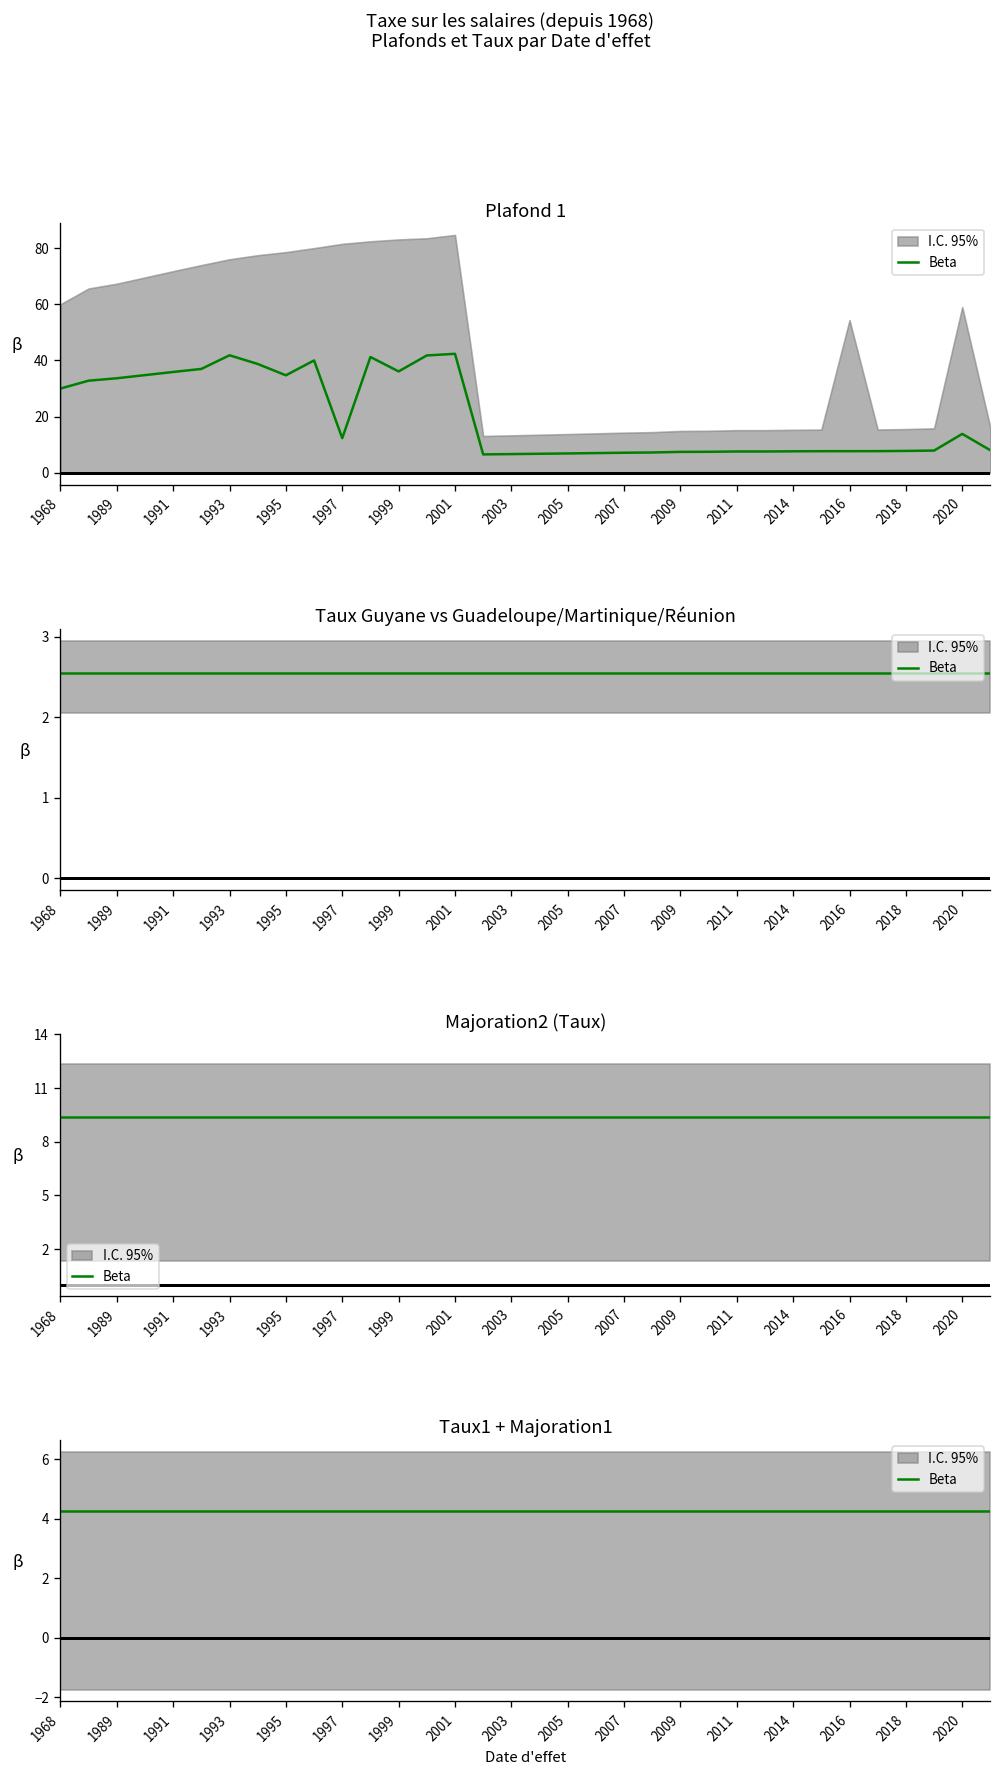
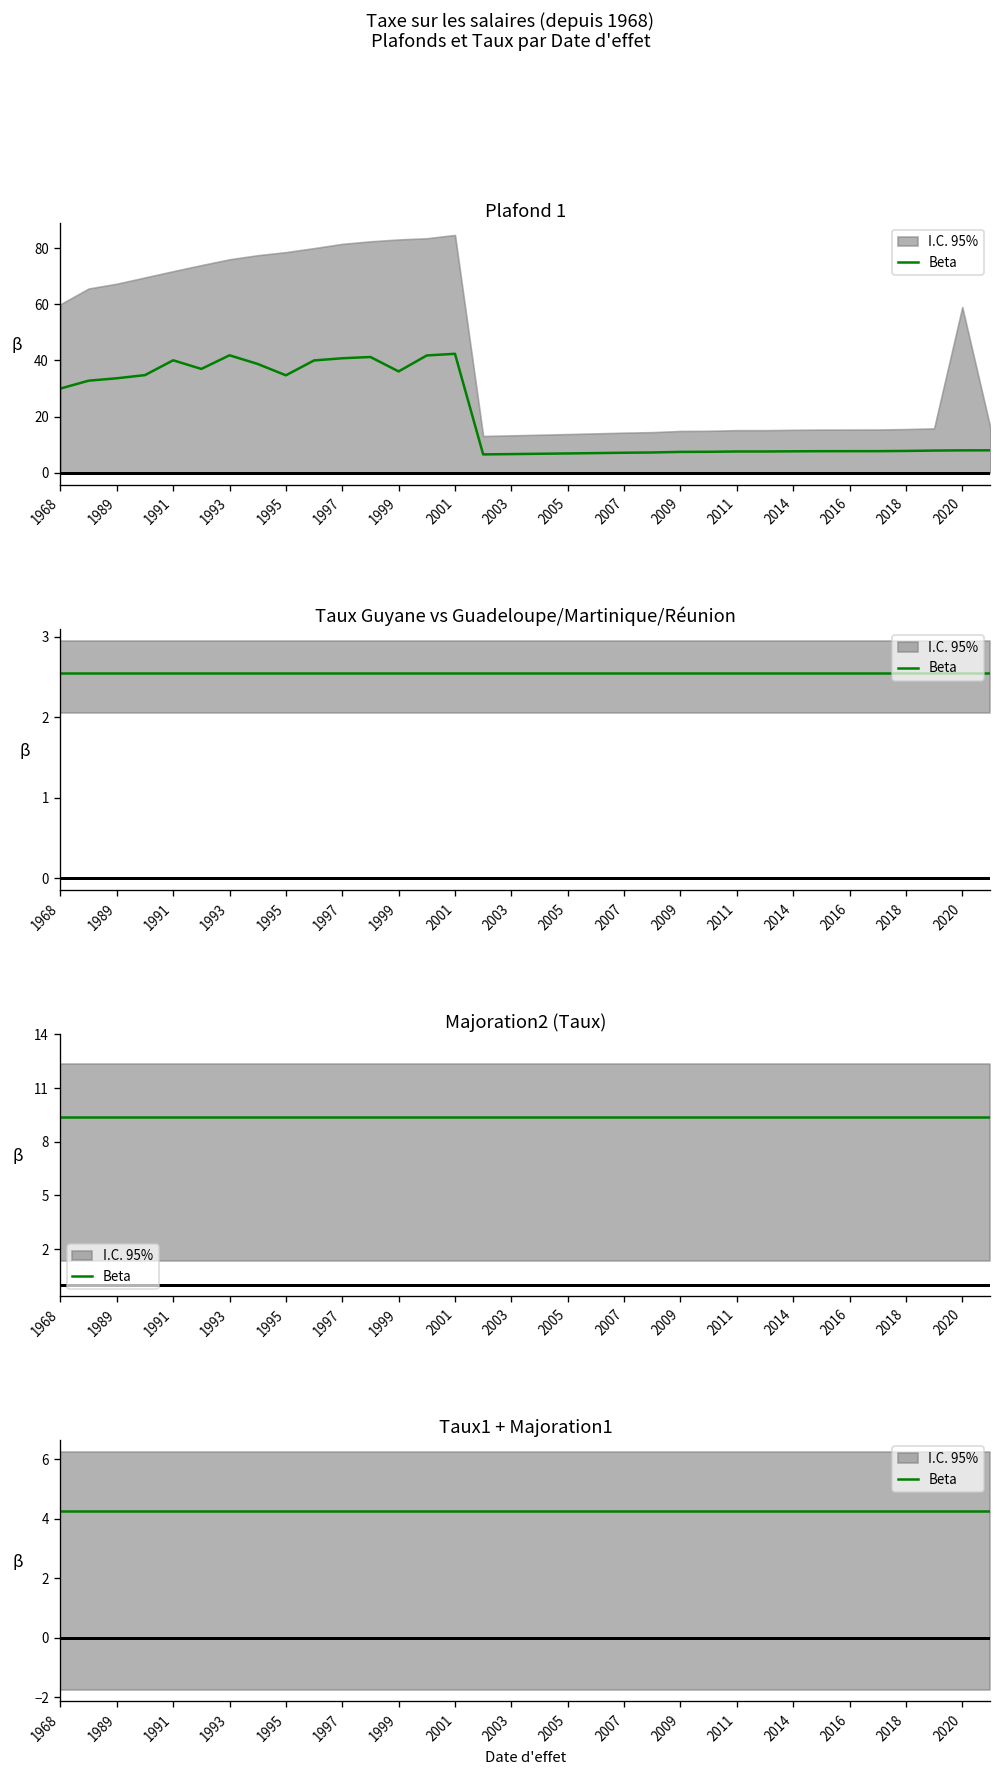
  {
    "Plafond 1": {
      "Beta": {
        "1968": 30,
        "1989": 34,
-       "1991": 36,
+       "1991": 40,
        "1993": 42,
        "1995": 35,
-       "1997": 12,
+       "1997": 41,
        "1999": 36,
        "2001": 42,
        "2003": 7,
        "2005": 7,
        "2007": 7,
        "2009": 7,
        "2011": 8,
        "2014": 8,
        "2016": 8,
        "2018": 8,
-       "2020": 14
+       "2020": 8
      },
      "I.C. 95%": {
        "1968": 60,
        "1989": 67,
        "1991": 72,
        "1993": 76,
        "1995": 79,
        "1997": 81,
        "1999": 83,
        "2001": 85,
        "2003": 13,
        "2005": 14,
        "2007": 14,
        "2009": 15,
        "2011": 15,
        "2014": 15,
-       "2016": 54,
+       "2016": 15,
        "2018": 16,
        "2020": 59
      }
    },
    "Taux Guyane vs Guadeloupe/Martinique/Réunion": {
      "Beta": {
        "1968": 2.6,
        "1989": 2.6,
        "1991": 2.6,
        "1993": 2.6,
        "1995": 2.6,
        "1997": 2.6,
        "1999": 2.6,
        "2001": 2.6,
        "2003": 2.6,
        "2005": 2.6,
        "2007": 2.6,
        "2009": 2.6,
        "2011": 2.6,
        "2014": 2.6,
        "2016": 2.6
      },
      "I.C. 95%": {
        "1968": 2.9,
        "1989": 2.9,
        "1991": 2.9,
        "1993": 2.9,
        "1995": 2.9,
        "1997": 2.9,
        "1999": 2.9,
        "2001": 2.9,
        "2003": 2.9,
        "2005": 2.9,
        "2007": 2.9,
        "2009": 2.9,
        "2011": 2.9,
        "2014": 2.9,
        "2016": 2.9
      }
    },
    "Majoration2 (Taux)": {
      "Beta": {
        "1968": 9.4,
        "1989": 9.4,
        "1991": 9.4,
        "1993": 9.4,
        "1995": 9.4,
        "1997": 9.4,
        "1999": 9.4,
        "2001": 9.4,
        "2003": 9.4,
        "2005": 9.4,
        "2007": 9.4,
        "2009": 9.4,
        "2011": 9.4,
        "2014": 9.4,
        "2016": 9.4,
        "2018": 9.4,
        "2020": 9.4
      },
      "I.C. 95%": {
        "1968": 12.4,
        "1989": 12.4,
        "1991": 12.4,
        "1993": 12.4,
        "1995": 12.4,
        "1997": 12.4,
        "1999": 12.4,
        "2001": 12.4,
        "2003": 12.4,
        "2005": 12.4,
        "2007": 12.4,
        "2009": 12.4,
        "2011": 12.4,
        "2014": 12.4,
        "2016": 12.4,
        "2018": 12.4,
        "2020": 12.4
      }
    },
    "Taux1 + Majoration1": {
      "Beta": {
        "1968": 4.3,
        "1989": 4.3,
        "1991": 4.3,
        "1993": 4.3,
        "1995": 4.3,
        "1997": 4.3,
        "1999": 4.3,
        "2001": 4.3,
        "2003": 4.3,
        "2005": 4.3,
        "2007": 4.3,
        "2009": 4.3,
        "2011": 4.3,
        "2014": 4.3,
        "2016": 4.3,
        "2018": 4.3,
        "2020": 4.3
      },
      "I.C. 95%": {
        "1968": 6.3,
        "1989": 6.3,
        "1991": 6.3,
        "1993": 6.3,
        "1995": 6.3,
        "1997": 6.3,
        "1999": 6.3,
        "2001": 6.3,
        "2003": 6.3,
        "2005": 6.3,
        "2007": 6.3,
        "2009": 6.3,
        "2011": 6.3,
        "2014": 6.3,
        "2016": 6.3
      }
    }
  }
